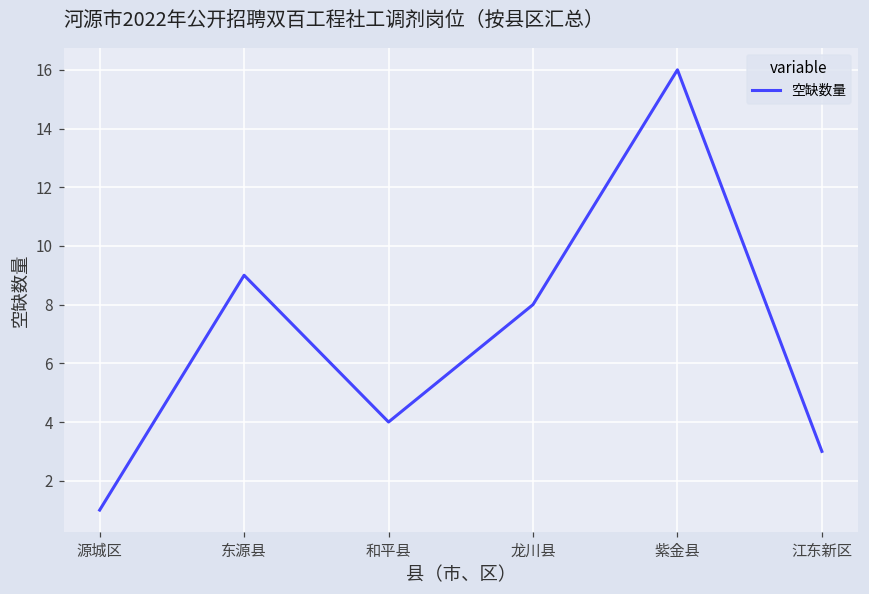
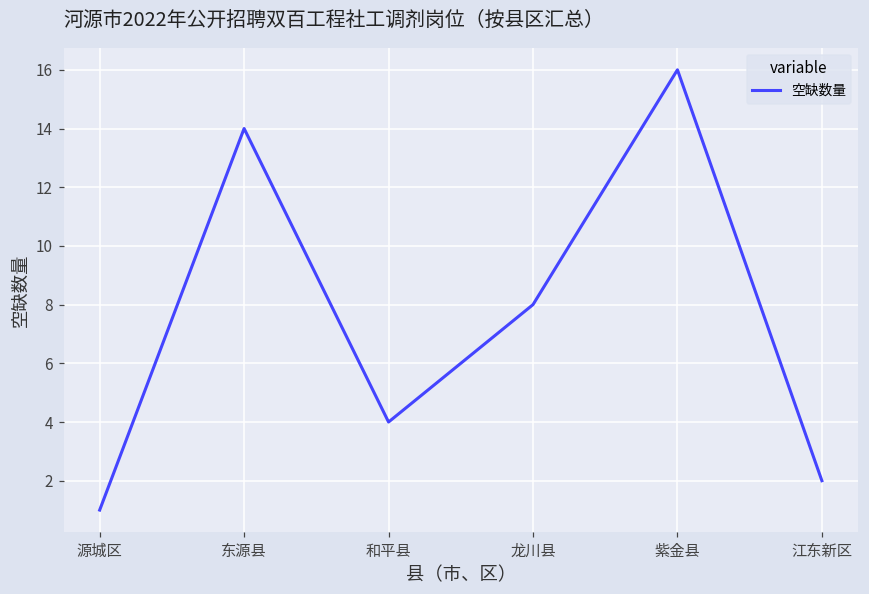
  {
    "源城区": 1,
-   "东源县": 9,
+   "东源县": 14,
    "和平县": 4,
    "龙川县": 8,
    "紫金县": 16,
-   "江东新区": 3
+   "江东新区": 2
  }
